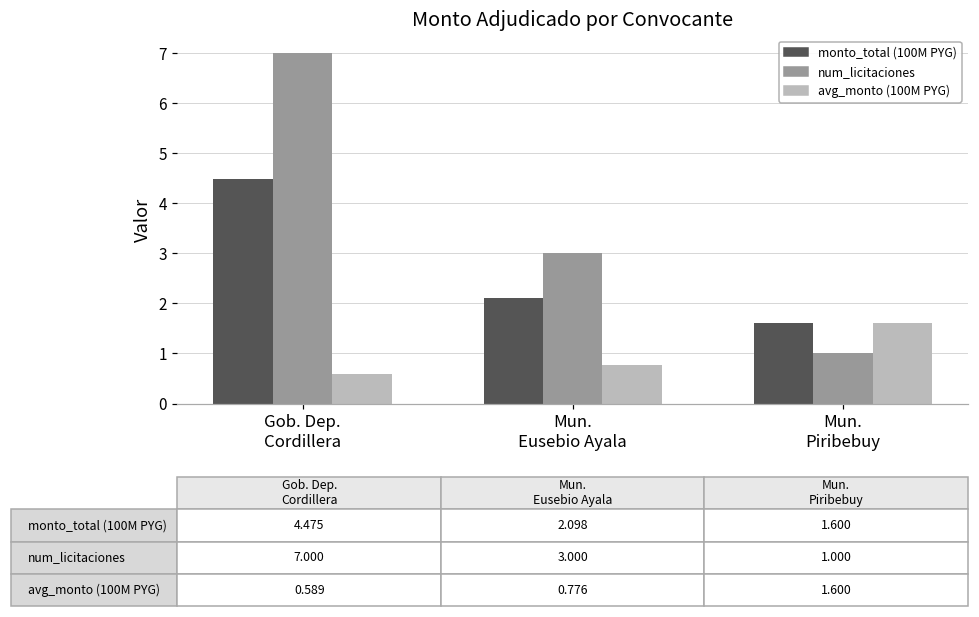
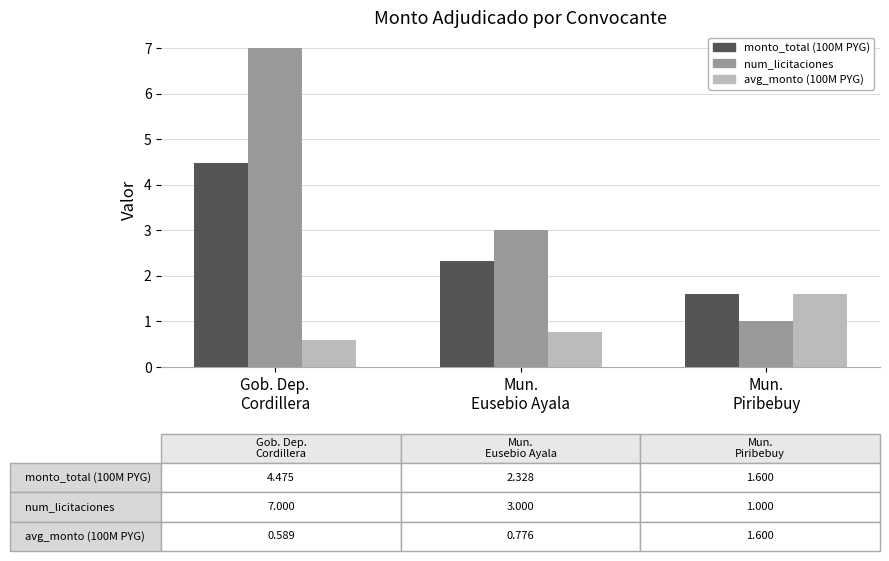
  {
    "monto_total (100M PYG)": {
-     "Mun. Eusebio Ayala": 2.098
+     "Mun. Eusebio Ayala": 2.328
    }
  }
